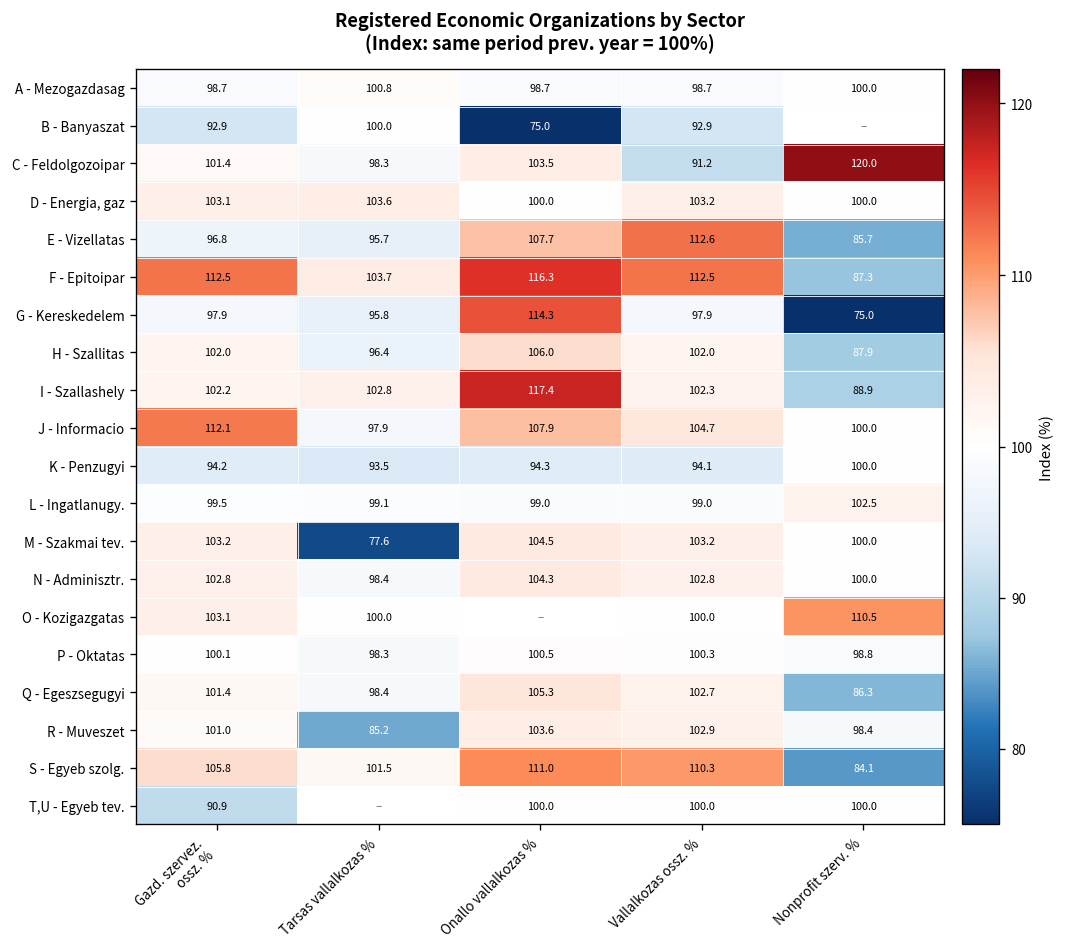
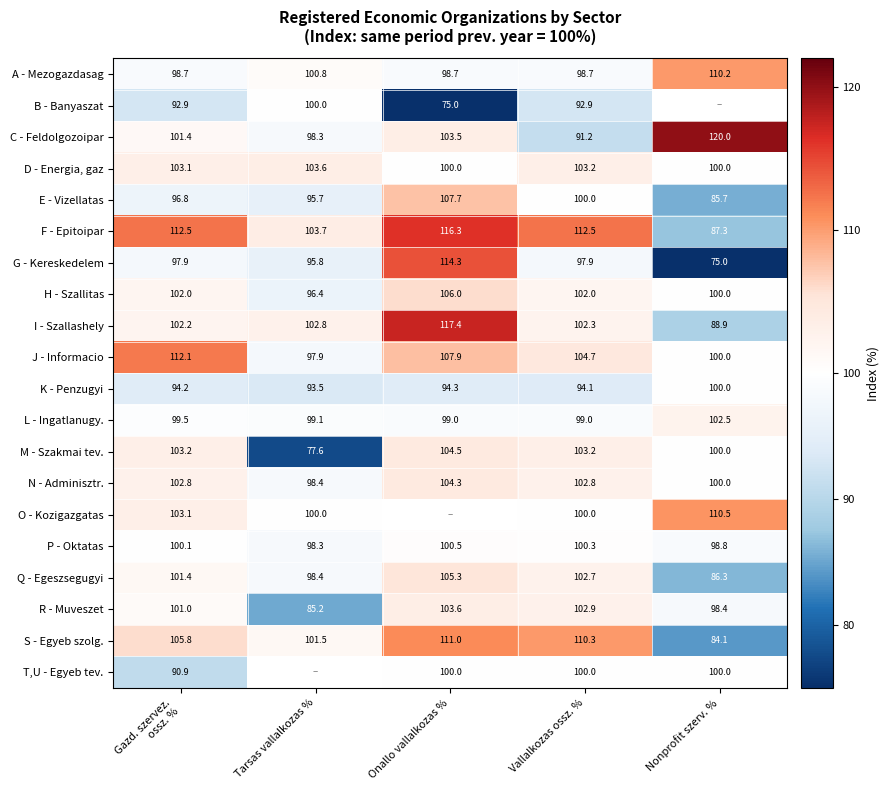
  {
    "A - Mezogazdasag": {
      "Gazd. szervez. ossz. %": 98.7,
      "Tarsas vallalkozas %": 100.8,
      "Onallo vallalkozas %": 98.7,
      "Vallalkozas ossz. %": 98.7,
-     "Nonprofit szerv. %": 100.0
+     "Nonprofit szerv. %": 110.2
    },
    "B - Banyaszat": {
      "Gazd. szervez. ossz. %": 92.9,
      "Tarsas vallalkozas %": 100.0,
      "Onallo vallalkozas %": 75.0,
      "Vallalkozas ossz. %": 92.9
    },
    "C - Feldolgozoipar": {
      "Gazd. szervez. ossz. %": 101.4,
      "Tarsas vallalkozas %": 98.3,
      "Onallo vallalkozas %": 103.5,
      "Vallalkozas ossz. %": 91.2,
      "Nonprofit szerv. %": 120.0
    },
    "D - Energia, gaz": {
      "Gazd. szervez. ossz. %": 103.1,
      "Tarsas vallalkozas %": 103.6,
      "Onallo vallalkozas %": 100.0,
      "Vallalkozas ossz. %": 103.2,
      "Nonprofit szerv. %": 100.0
    },
    "E - Vizellatas": {
      "Gazd. szervez. ossz. %": 96.8,
      "Tarsas vallalkozas %": 95.7,
      "Onallo vallalkozas %": 107.7,
-     "Vallalkozas ossz. %": 112.6,
+     "Vallalkozas ossz. %": 100.0,
      "Nonprofit szerv. %": 85.7
    },
    "F - Epitoipar": {
      "Gazd. szervez. ossz. %": 112.5,
      "Tarsas vallalkozas %": 103.7,
      "Onallo vallalkozas %": 116.3,
      "Vallalkozas ossz. %": 112.5,
      "Nonprofit szerv. %": 87.3
    },
    "G - Kereskedelem": {
      "Gazd. szervez. ossz. %": 97.9,
      "Tarsas vallalkozas %": 95.8,
      "Onallo vallalkozas %": 114.3,
      "Vallalkozas ossz. %": 97.9,
      "Nonprofit szerv. %": 75.0
    },
    "H - Szallitas": {
      "Gazd. szervez. ossz. %": 102.0,
      "Tarsas vallalkozas %": 96.4,
      "Onallo vallalkozas %": 106.0,
      "Vallalkozas ossz. %": 102.0,
-     "Nonprofit szerv. %": 87.9
+     "Nonprofit szerv. %": 100.0
    },
    "I - Szallashely": {
      "Gazd. szervez. ossz. %": 102.2,
      "Tarsas vallalkozas %": 102.8,
      "Onallo vallalkozas %": 117.4,
      "Vallalkozas ossz. %": 102.3,
      "Nonprofit szerv. %": 88.9
    },
    "J - Informacio": {
      "Gazd. szervez. ossz. %": 112.1,
      "Tarsas vallalkozas %": 97.9,
      "Onallo vallalkozas %": 107.9,
      "Vallalkozas ossz. %": 104.7,
      "Nonprofit szerv. %": 100.0
    },
    "K - Penzugyi": {
      "Gazd. szervez. ossz. %": 94.2,
      "Tarsas vallalkozas %": 93.5,
      "Onallo vallalkozas %": 94.3,
      "Vallalkozas ossz. %": 94.1,
      "Nonprofit szerv. %": 100.0
    },
    "L - Ingatlanugy.": {
      "Gazd. szervez. ossz. %": 99.5,
      "Tarsas vallalkozas %": 99.1,
      "Onallo vallalkozas %": 99.0,
      "Vallalkozas ossz. %": 99.0,
      "Nonprofit szerv. %": 102.5
    },
    "M - Szakmai tev.": {
      "Gazd. szervez. ossz. %": 103.2,
      "Tarsas vallalkozas %": 77.6,
      "Onallo vallalkozas %": 104.5,
      "Vallalkozas ossz. %": 103.2,
      "Nonprofit szerv. %": 100.0
    },
    "N - Adminisztr.": {
      "Gazd. szervez. ossz. %": 102.8,
      "Tarsas vallalkozas %": 98.4,
      "Onallo vallalkozas %": 104.3,
      "Vallalkozas ossz. %": 102.8,
      "Nonprofit szerv. %": 100.0
    },
    "O - Kozigazgatas": {
      "Gazd. szervez. ossz. %": 103.1,
      "Tarsas vallalkozas %": 100.0,
      "Vallalkozas ossz. %": 100.0,
      "Nonprofit szerv. %": 110.5
    },
    "P - Oktatas": {
      "Gazd. szervez. ossz. %": 100.1,
      "Tarsas vallalkozas %": 98.3,
      "Onallo vallalkozas %": 100.5,
      "Vallalkozas ossz. %": 100.3,
      "Nonprofit szerv. %": 98.8
    },
    "Q - Egeszsegugyi": {
      "Gazd. szervez. ossz. %": 101.4,
      "Tarsas vallalkozas %": 98.4,
      "Onallo vallalkozas %": 105.3,
      "Vallalkozas ossz. %": 102.7,
      "Nonprofit szerv. %": 86.3
    },
    "R - Muveszet": {
      "Gazd. szervez. ossz. %": 101.0,
      "Tarsas vallalkozas %": 85.2,
      "Onallo vallalkozas %": 103.6,
      "Vallalkozas ossz. %": 102.9,
      "Nonprofit szerv. %": 98.4
    },
    "S - Egyeb szolg.": {
      "Gazd. szervez. ossz. %": 105.8,
      "Tarsas vallalkozas %": 101.5,
      "Onallo vallalkozas %": 111.0,
      "Vallalkozas ossz. %": 110.3,
      "Nonprofit szerv. %": 84.1
    },
    "T,U - Egyeb tev.": {
      "Gazd. szervez. ossz. %": 90.9,
      "Onallo vallalkozas %": 100.0,
      "Vallalkozas ossz. %": 100.0,
      "Nonprofit szerv. %": 100.0
    }
  }
